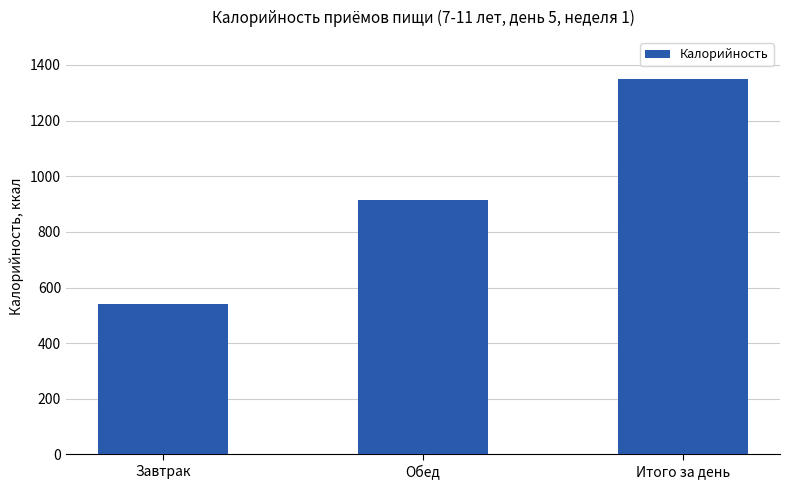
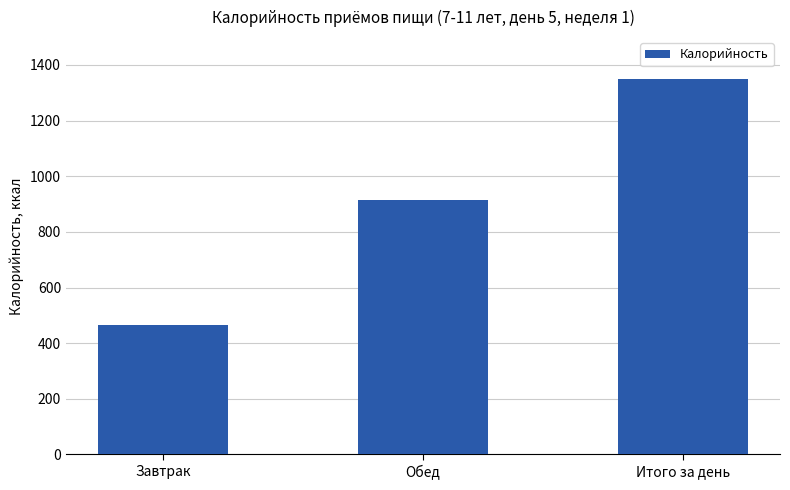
  {
-   "Завтрак": 540,
+   "Завтрак": 460,
    "Обед": 920,
    "Итого за день": 1350
  }
